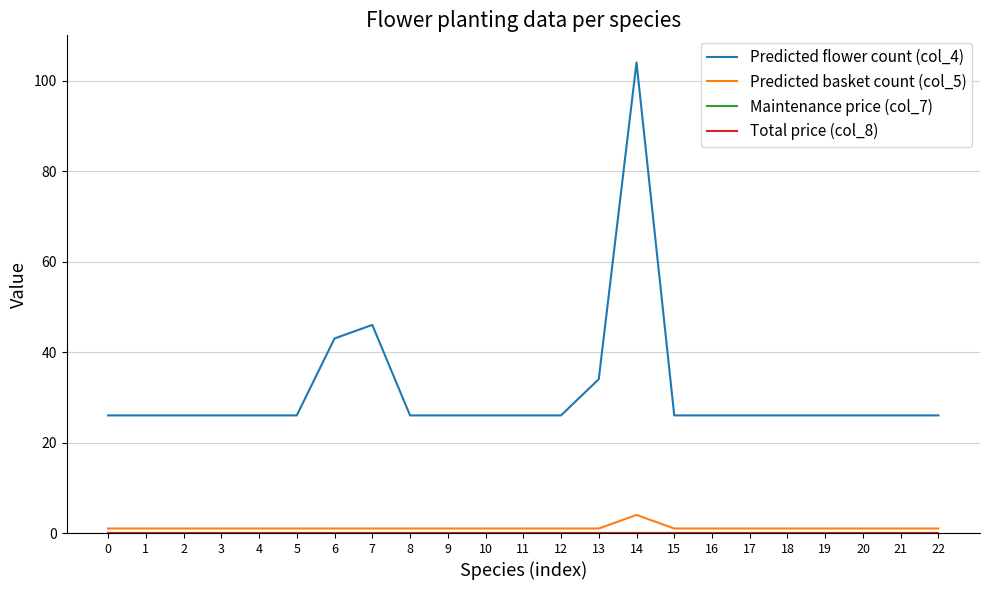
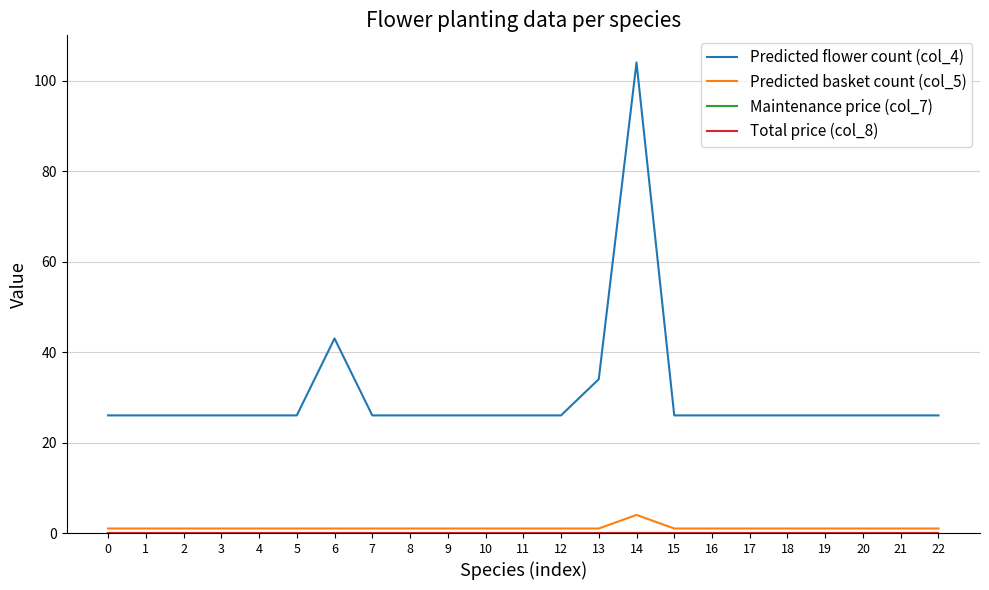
  {
    "Predicted flower count (col_4)": {
      "0": 26,
      "1": 26,
      "2": 26,
      "3": 26,
      "4": 26,
      "5": 26,
      "6": 43,
-     "7": 46,
+     "7": 26,
      "8": 26,
      "9": 26,
      "10": 26,
      "11": 26,
      "12": 26,
      "13": 34,
      "14": 104,
      "15": 26,
      "16": 26,
      "17": 26,
      "18": 26,
      "19": 26,
      "20": 26,
      "21": 26,
      "22": 26
    },
    "Predicted basket count (col_5)": {
      "0": 1,
      "1": 1,
      "2": 1,
      "3": 1,
      "4": 1,
      "5": 1,
      "6": 1,
      "7": 1,
      "8": 1,
      "9": 1,
      "10": 1,
      "11": 1,
      "12": 1,
      "13": 1,
      "14": 4,
      "15": 1,
      "16": 1,
      "17": 1,
      "18": 1,
      "19": 1,
      "20": 1,
      "21": 1,
      "22": 1
    },
    "Total price (col_8)": {
      "0": 0,
      "1": 0,
      "2": 0,
      "3": 0,
      "4": 0,
      "5": 0,
      "6": 0,
      "7": 0,
      "8": 0,
      "9": 0,
      "10": 0,
      "11": 0,
      "12": 0,
      "13": 0,
      "14": 0,
      "15": 0,
      "16": 0,
      "17": 0,
      "18": 0,
      "19": 0,
      "20": 0,
      "21": 0,
      "22": 0
    }
  }
